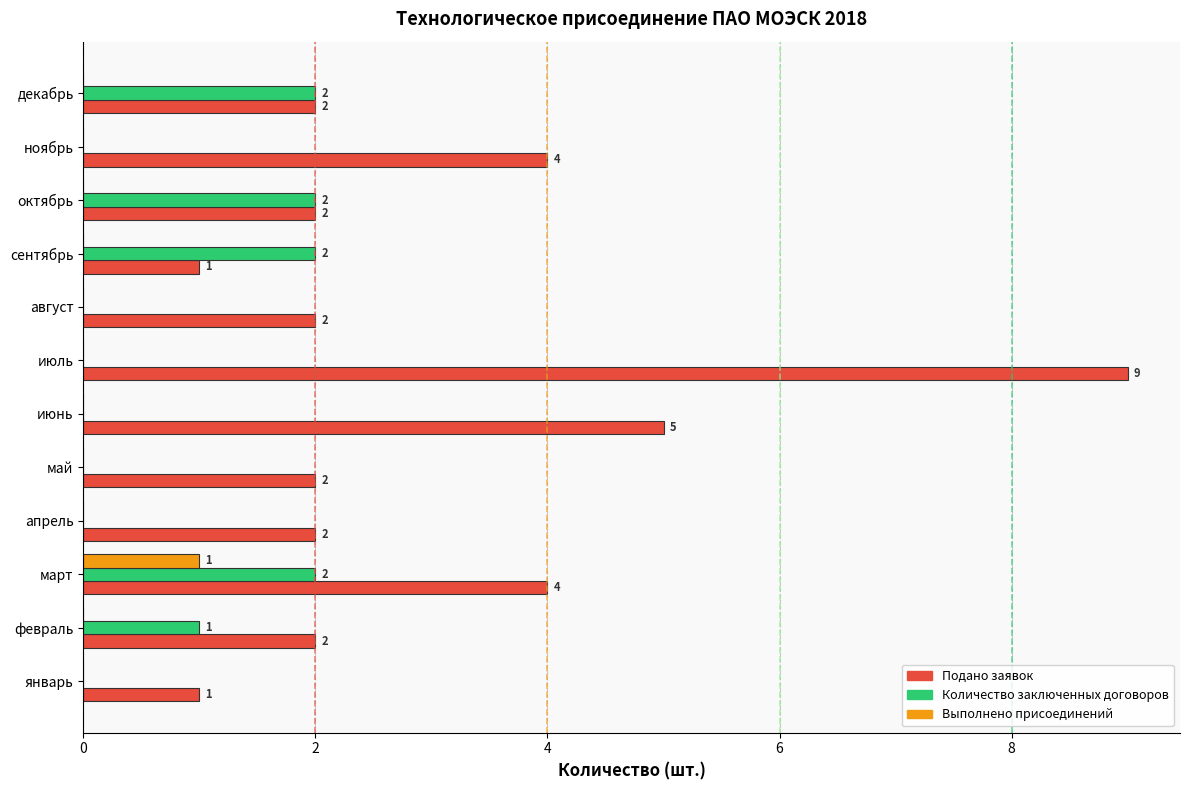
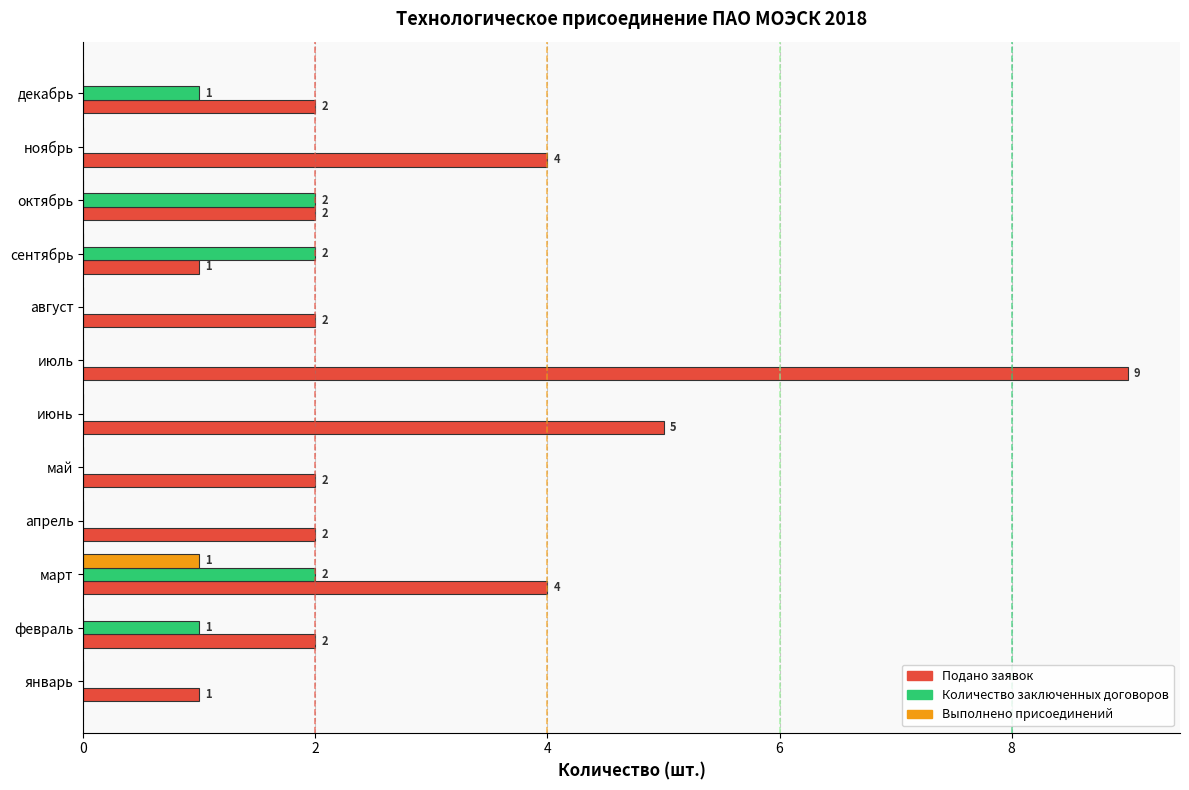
  {
    "Подано заявок": {
      "декабрь": 2,
      "ноябрь": 4,
      "октябрь": 2,
      "сентябрь": 1,
      "август": 2,
      "июль": 9,
      "июнь": 5,
      "май": 2,
      "апрель": 2,
      "март": 4,
      "февраль": 2,
      "январь": 1
    },
    "Количество заключенных договоров": {
-     "декабрь": 2,
+     "декабрь": 1,
      "октябрь": 2,
      "сентябрь": 2,
      "март": 2,
      "февраль": 1
    },
    "Выполнено присоединений": {
      "март": 1
    }
  }
